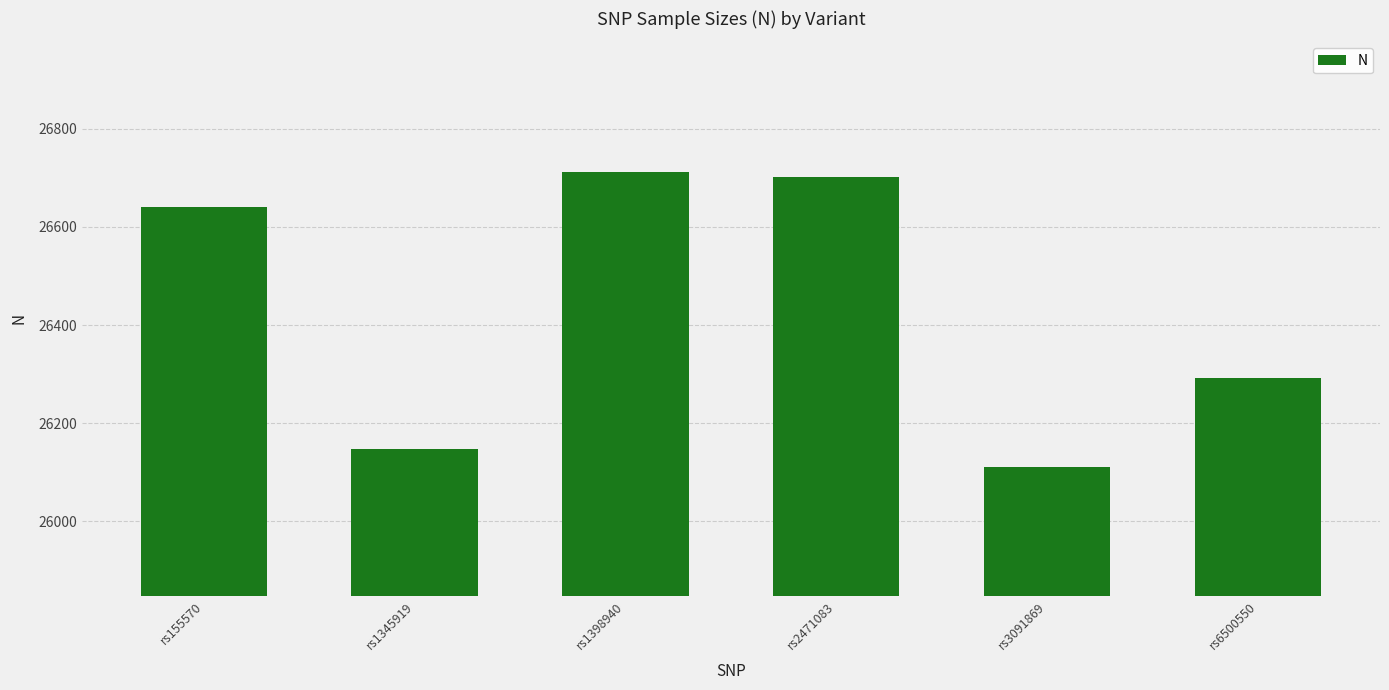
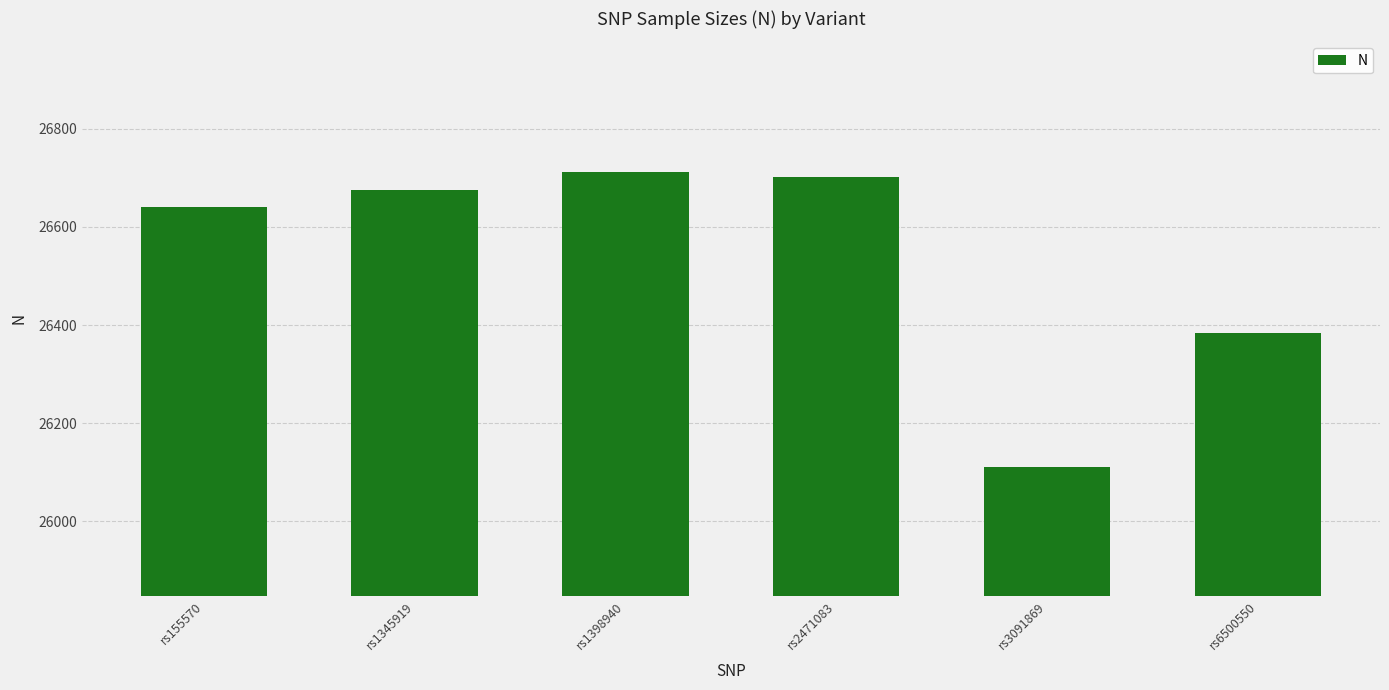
  {
    "rs155570": 26640,
-   "rs1345919": 26150,
+   "rs1345919": 26680,
    "rs1398940": 26710,
    "rs2471083": 26700,
    "rs3091869": 26110,
-   "rs6500550": 26290
+   "rs6500550": 26380
  }
